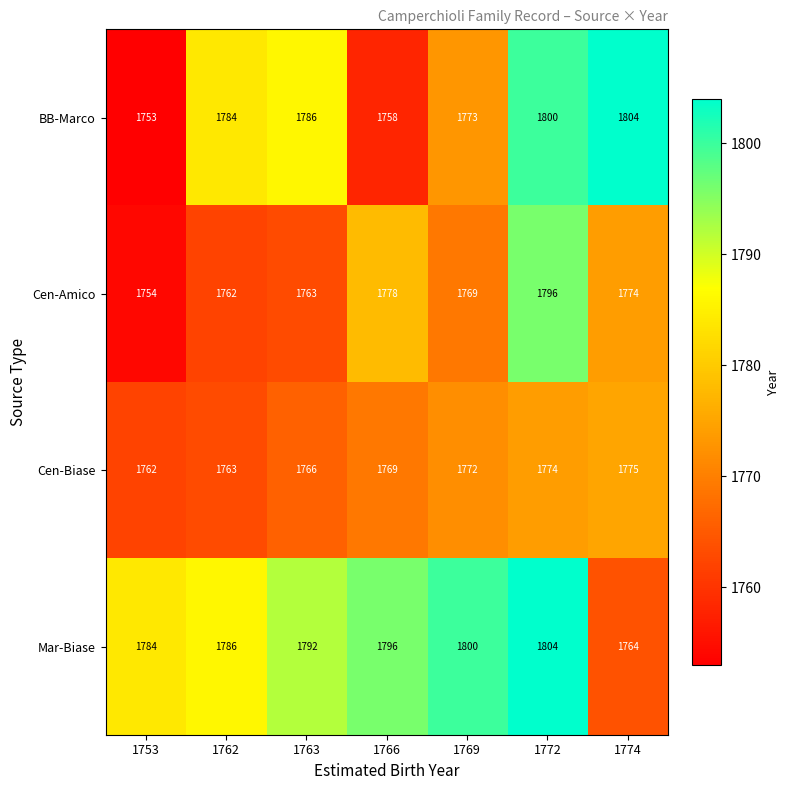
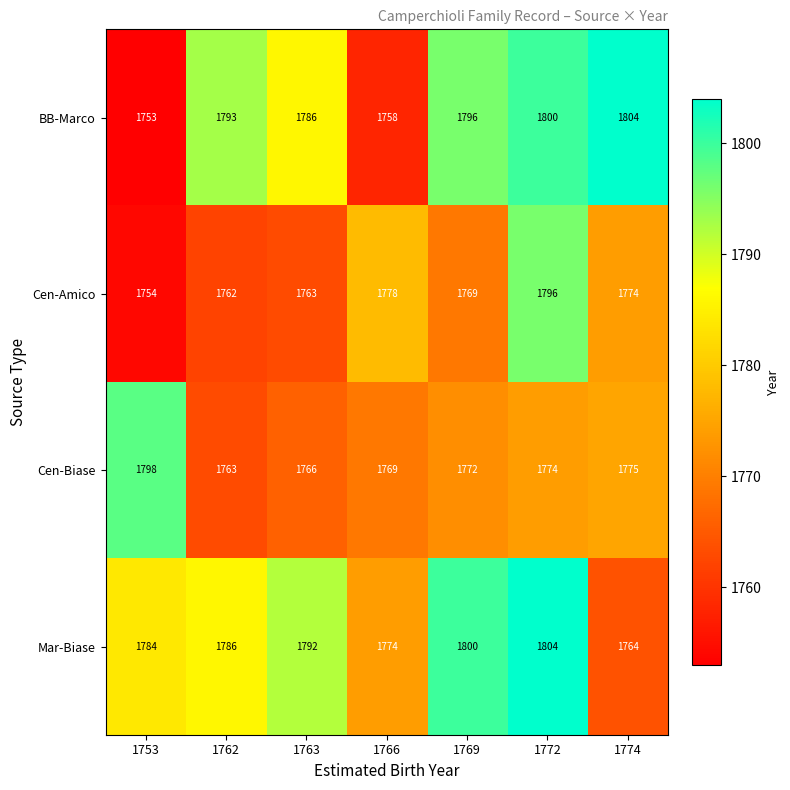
  {
    "BB-Marco": {
      "1753": 1753,
-     "1762": 1784,
+     "1762": 1793,
      "1763": 1786,
      "1766": 1758,
-     "1769": 1773,
+     "1769": 1796,
      "1772": 1800,
      "1774": 1804
    },
    "Cen-Amico": {
      "1753": 1754,
      "1762": 1762,
      "1763": 1763,
      "1766": 1778,
      "1769": 1769,
      "1772": 1796,
      "1774": 1774
    },
    "Cen-Biase": {
-     "1753": 1762,
+     "1753": 1798,
      "1762": 1763,
      "1763": 1766,
      "1766": 1769,
      "1769": 1772,
      "1772": 1774,
      "1774": 1775
    },
    "Mar-Biase": {
      "1753": 1784,
      "1762": 1786,
      "1763": 1792,
-     "1766": 1796,
+     "1766": 1774,
      "1769": 1800,
      "1772": 1804,
      "1774": 1764
    }
  }
